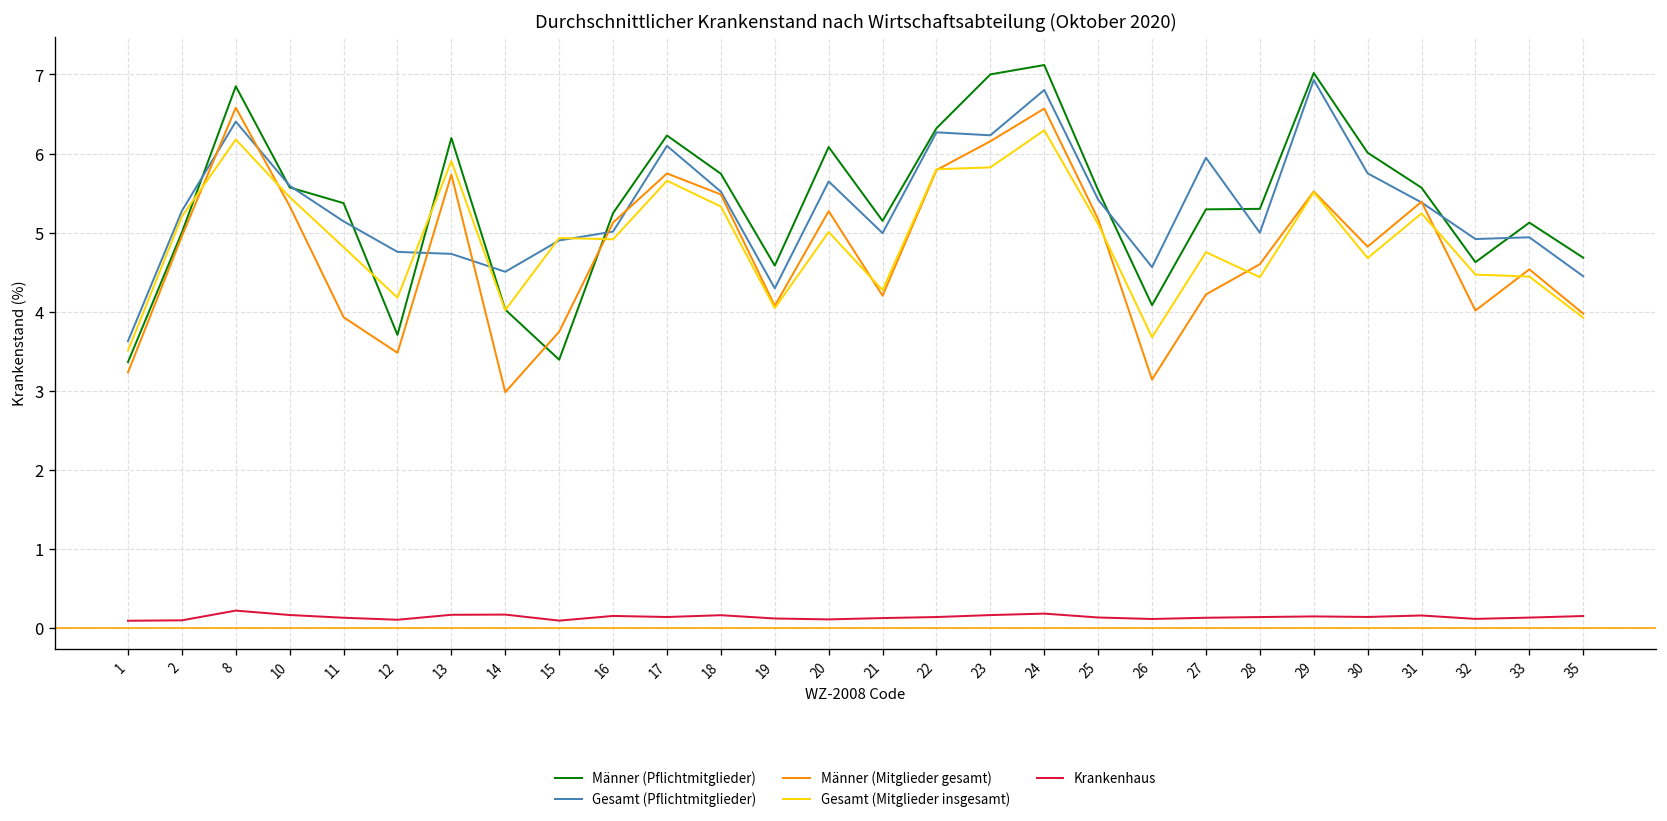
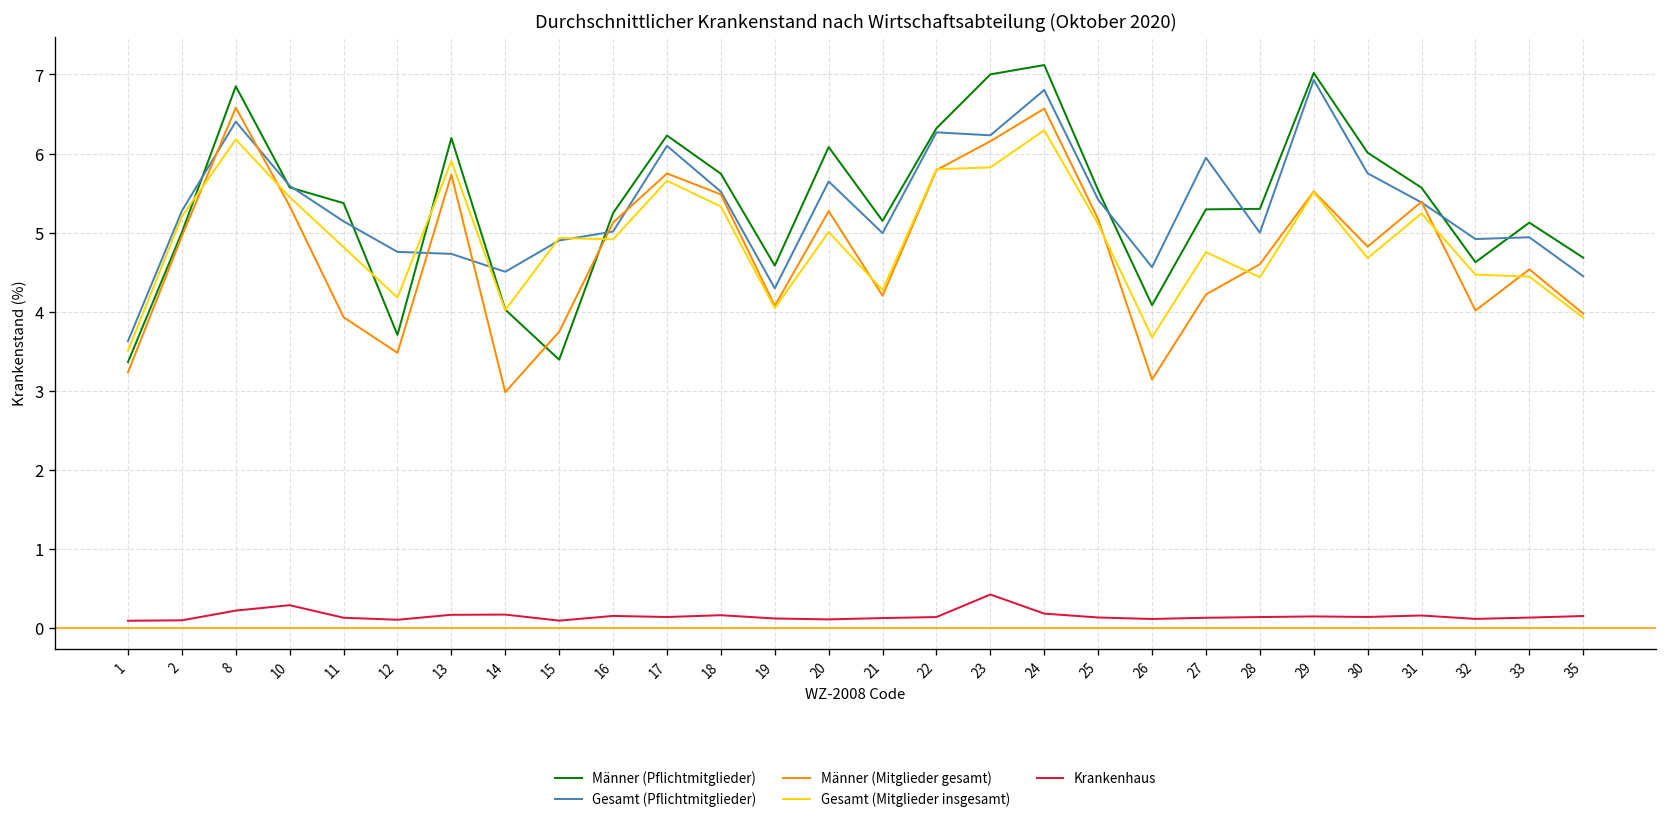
  {
    "Männer (Pflichtmitglieder)": {
      "1": 3.4,
      "2": 5.0,
      "8": 6.9,
      "11": 5.4,
      "12": 3.7,
      "13": 6.2,
      "15": 3.4,
      "16": 5.2,
      "17": 6.2,
      "18": 5.7,
      "19": 4.6,
      "20": 6.1,
      "21": 5.1,
      "22": 6.3,
      "23": 7.0,
      "24": 7.1,
      "25": 5.5,
      "26": 4.1,
      "27": 5.3,
      "28": 5.3,
      "29": 7.0,
      "30": 6.0,
      "31": 5.6,
      "32": 4.6,
      "33": 5.1,
      "35": 4.7
    },
    "Gesamt (Pflichtmitglieder)": {
      "1": 3.6,
      "2": 5.3,
      "8": 6.4,
      "11": 5.1,
      "12": 4.8,
      "13": 4.7,
      "14": 4.5,
      "16": 5.0,
      "17": 6.1,
      "19": 4.3,
      "20": 5.6,
      "21": 5.0,
      "22": 6.3,
      "23": 6.2,
      "24": 6.8,
      "25": 5.4,
      "26": 4.6,
      "27": 5.9,
      "28": 5.0,
      "29": 6.9,
      "30": 5.8,
      "32": 4.9,
      "33": 4.9,
      "35": 4.4
    },
    "Männer (Mitglieder gesamt)": {
      "1": 3.2,
      "2": 5.0,
      "8": 6.6,
      "10": 5.3,
      "11": 3.9,
      "12": 3.5,
      "13": 5.7,
      "14": 3.0,
      "15": 3.7,
      "16": 5.1,
      "17": 5.7,
      "20": 5.3,
      "21": 4.2,
      "23": 6.2,
      "24": 6.6,
      "25": 5.2,
      "26": 3.1,
      "27": 4.2,
      "28": 4.6,
      "30": 4.8,
      "32": 4.0,
      "33": 4.5,
      "35": 4.0
    },
    "Gesamt (Mitglieder insgesamt)": {
      "1": 3.5,
      "2": 5.2,
      "8": 6.2,
      "10": 5.4,
      "11": 4.8,
      "12": 4.2,
      "13": 5.9,
      "16": 4.9,
      "17": 5.7,
      "18": 5.3,
      "20": 5.0,
      "21": 4.3,
      "23": 5.8,
      "24": 6.3,
      "25": 5.1,
      "26": 3.7,
      "27": 4.8,
      "28": 4.4,
      "30": 4.7,
      "31": 5.2,
      "32": 4.5,
      "33": 4.4,
      "35": 3.9
    },
    "Krankenhaus": {
      "1": 0.1,
      "2": 0.1,
      "8": 0.2,
-     "10": 0.2,
+     "10": 0.3,
      "11": 0.1,
      "12": 0.1,
      "13": 0.2,
      "14": 0.2,
      "15": 0.1,
      "16": 0.2,
      "17": 0.1,
      "18": 0.2,
      "19": 0.1,
      "20": 0.1,
      "21": 0.1,
      "22": 0.1,
-     "23": 0.2,
+     "23": 0.4,
      "24": 0.2,
      "25": 0.1,
      "26": 0.1,
      "27": 0.1,
      "28": 0.1,
      "29": 0.1,
      "30": 0.1,
      "31": 0.2,
      "32": 0.1,
      "33": 0.1,
      "35": 0.2
    }
  }
